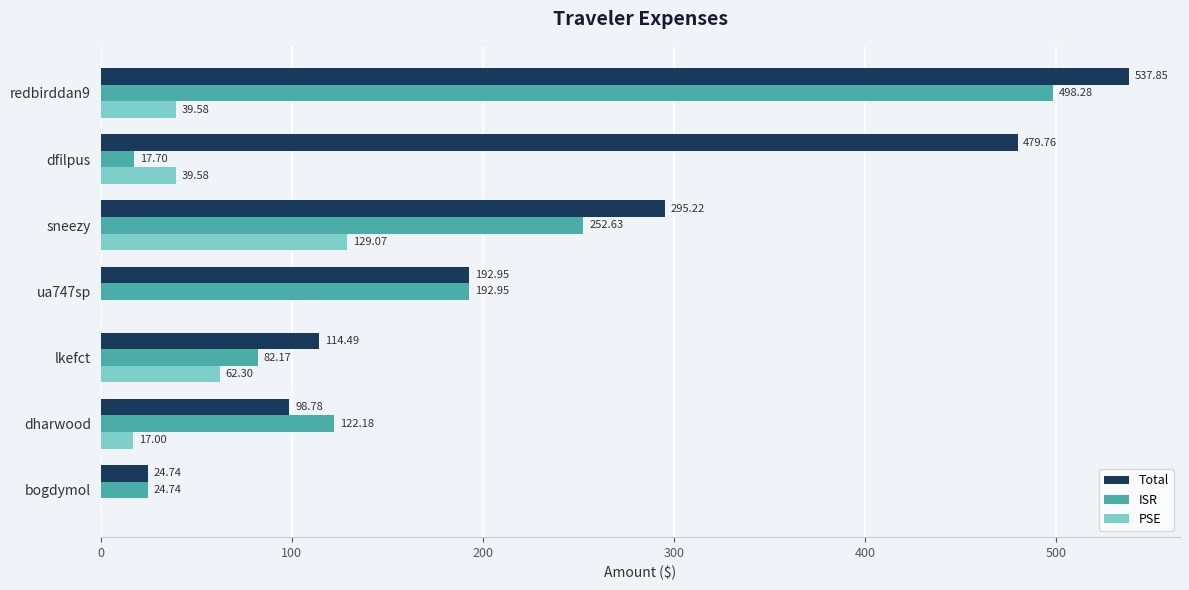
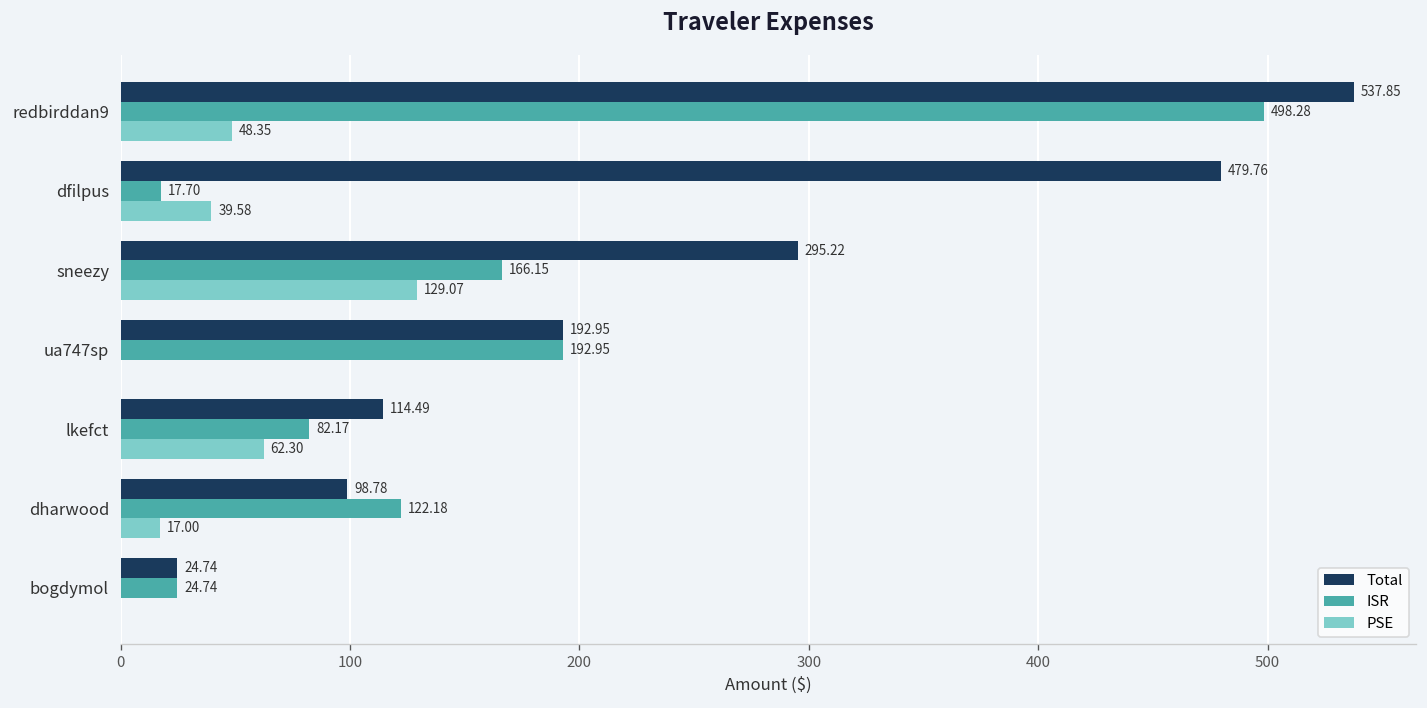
  {
    "Total": {
      "redbirddan9": 537.85,
      "dfilpus": 479.76,
      "sneezy": 295.22,
      "ua747sp": 192.95,
      "lkefct": 114.49,
      "dharwood": 98.78,
      "bogdymol": 24.74
    },
    "ISR": {
      "redbirddan9": 498.28,
      "dfilpus": 17.70,
-     "sneezy": 252.63,
+     "sneezy": 166.15,
      "ua747sp": 192.95,
      "lkefct": 82.17,
      "dharwood": 122.18,
      "bogdymol": 24.74
    },
    "PSE": {
-     "redbirddan9": 39.58,
+     "redbirddan9": 48.35,
      "dfilpus": 39.58,
      "sneezy": 129.07,
      "lkefct": 62.30,
      "dharwood": 17.00
    }
  }
